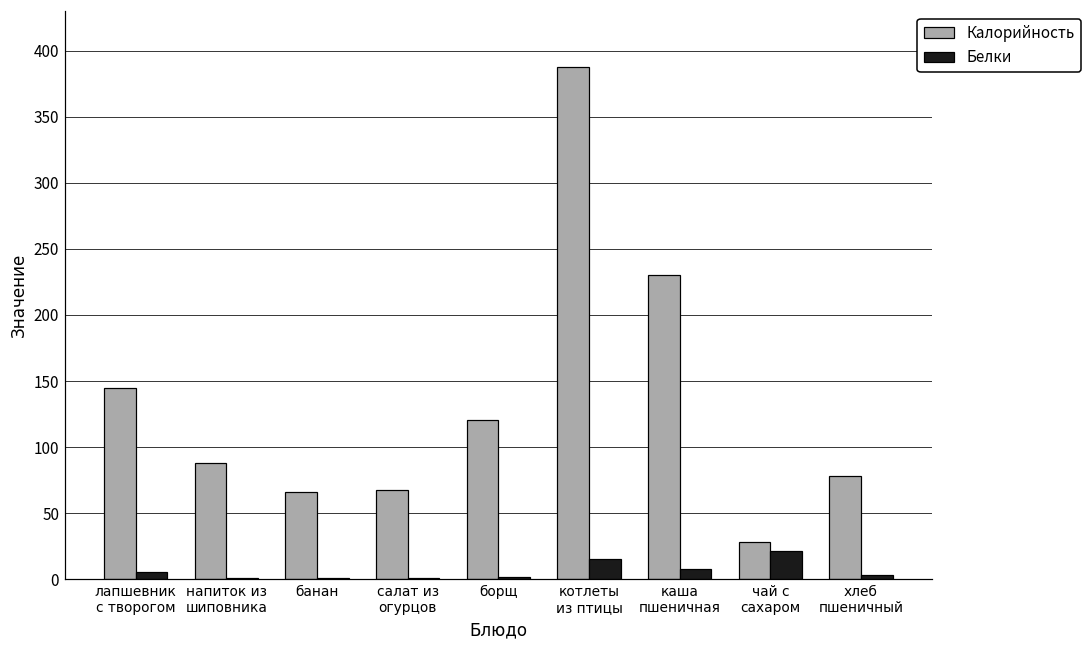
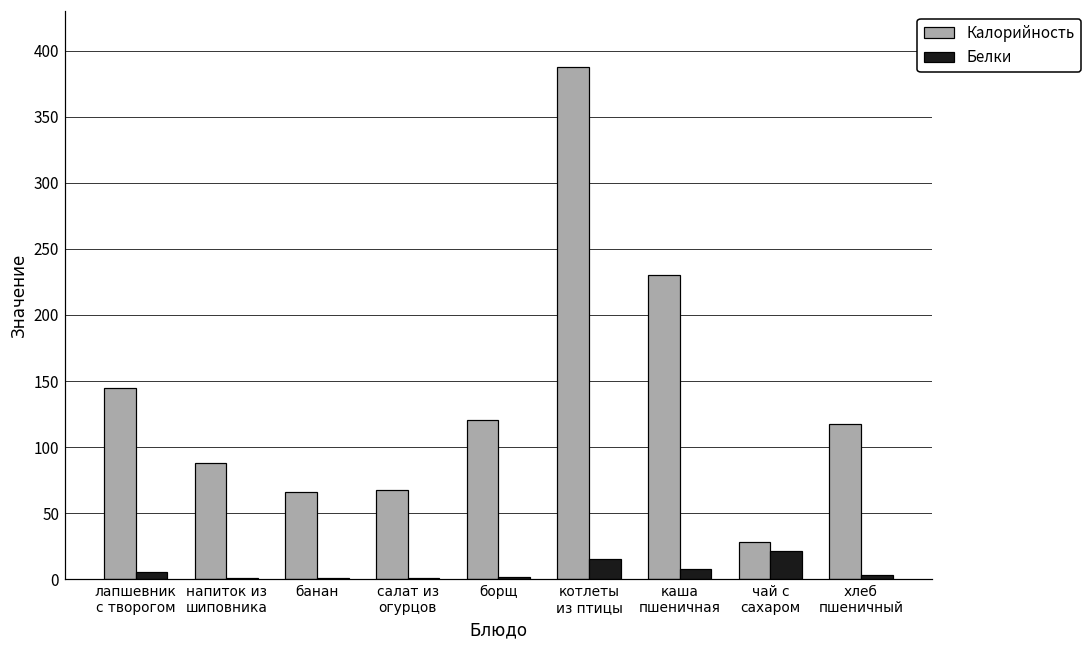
  {
    "Калорийность": {
      "лапшевник с творогом": 145,
      "напиток из шиповника": 88,
      "банан": 66,
      "салат из огурцов": 67,
      "борщ": 121,
      "котлеты из птицы": 388,
      "каша пшеничная": 230,
      "чай с сахаром": 28,
-     "хлеб пшеничный": 78
+     "хлеб пшеничный": 117
    },
    "Белки": {
      "лапшевник с творогом": 6,
      "котлеты из птицы": 15,
      "каша пшеничная": 7,
      "чай с сахаром": 21,
      "хлеб пшеничный": 3
    }
  }
